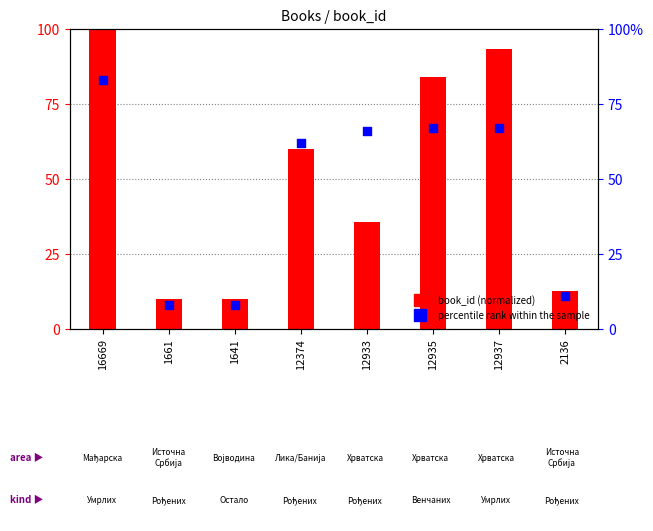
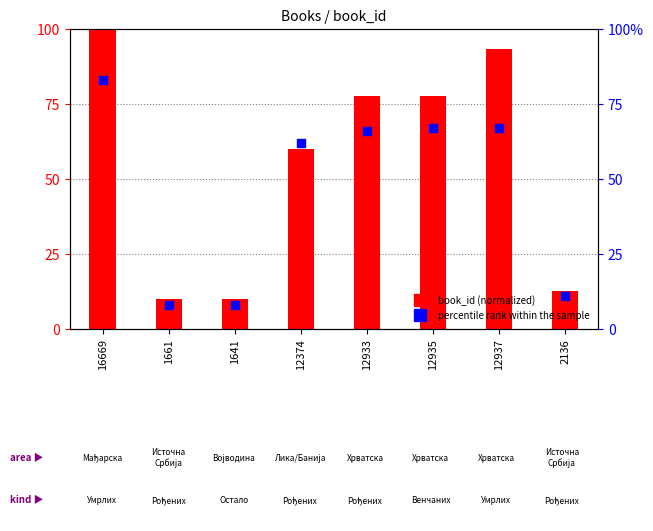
  {
    "book_id (normalized)": {
      "16669": 100,
      "1661": 10,
      "1641": 10,
      "12374": 60,
-     "12933": 36,
-     "12935": 84,
+     "12933": 78,
+     "12935": 78,
      "12937": 93,
      "2136": 13
    }
  }
